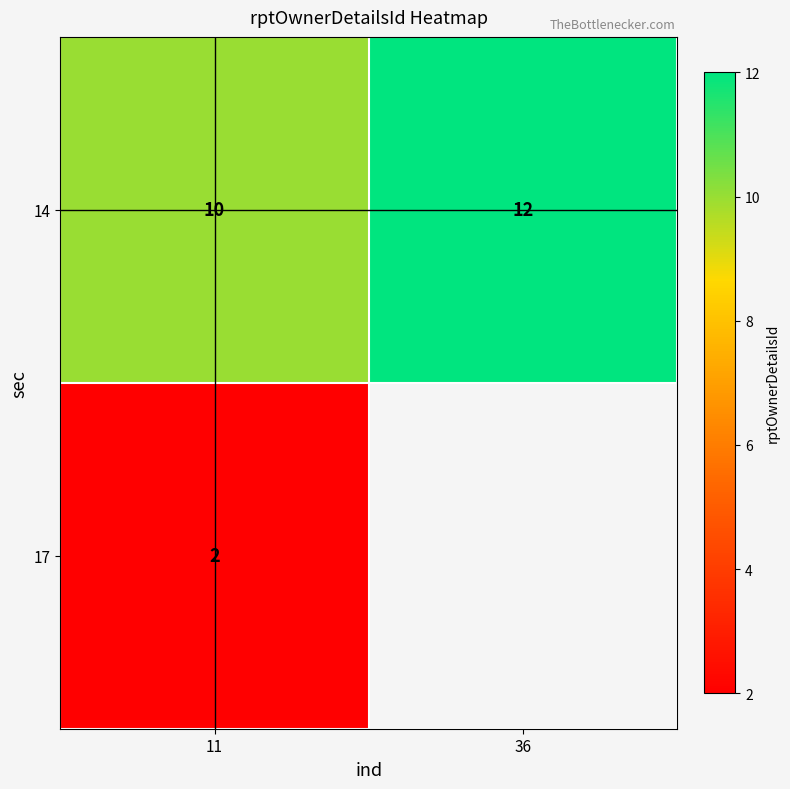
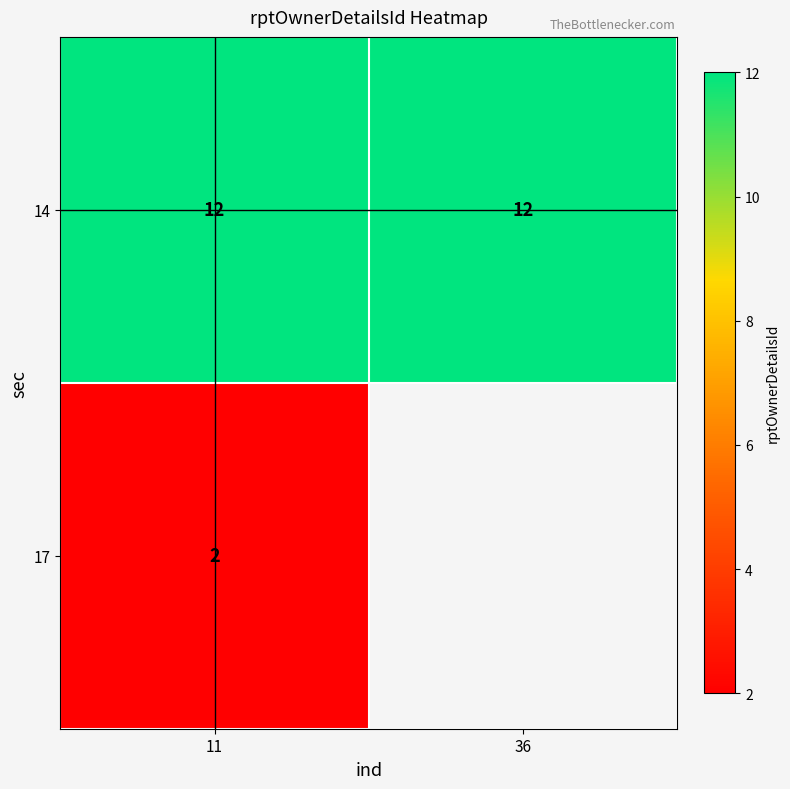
  {
    "14": {
-     "11": 10,
+     "11": 12,
      "36": 12
    },
    "17": {
      "11": 2
    }
  }
